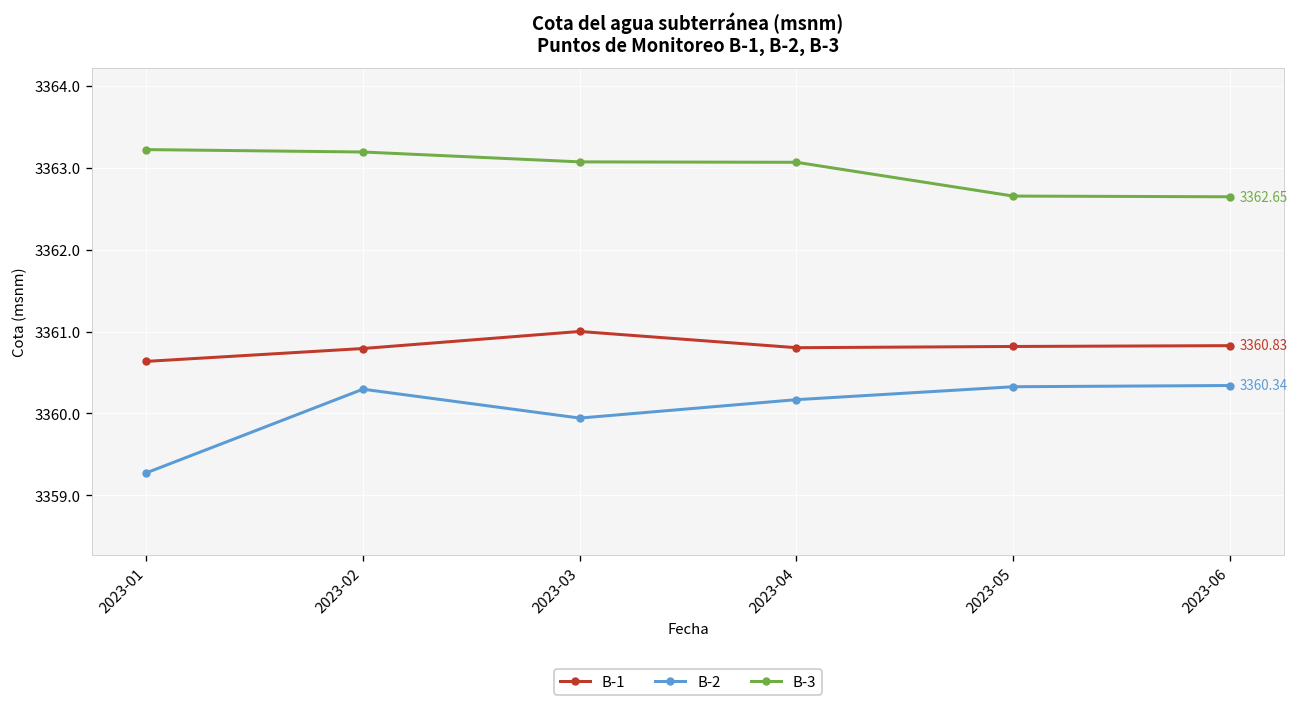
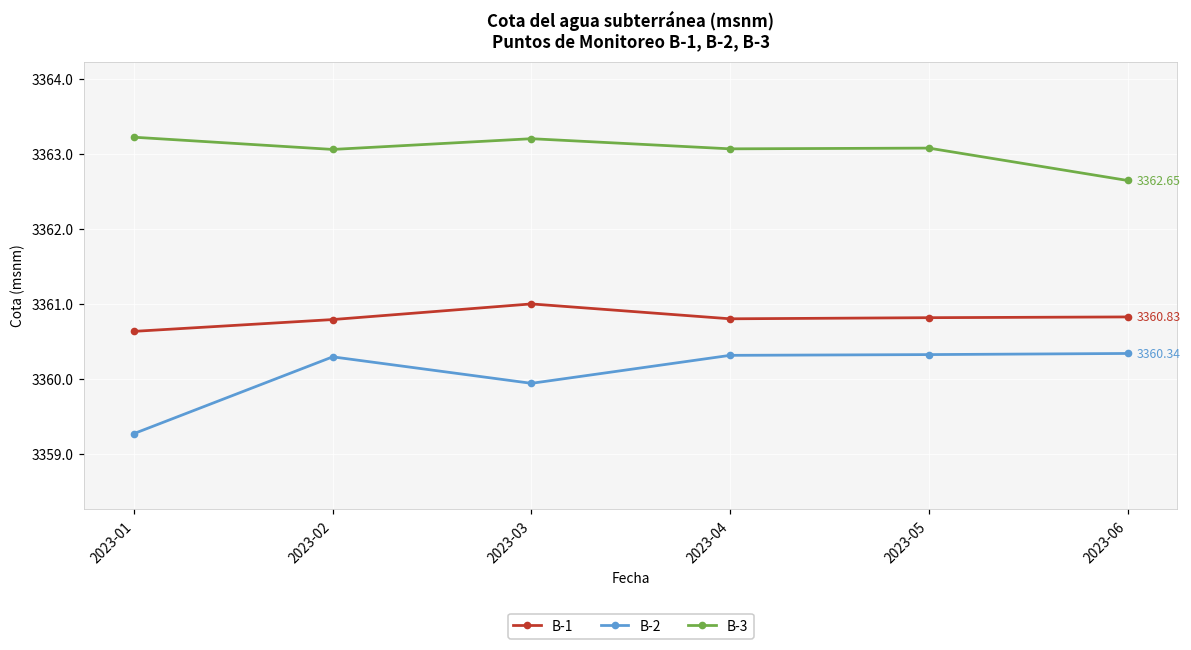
  {
    "B-1": {
      "2023-06": 3360.83
    },
    "B-2": {
      "2023-01": 3359.3,
      "2023-02": 3360.3,
      "2023-03": 3359.9,
-     "2023-04": 3360.2,
+     "2023-04": 3360.3,
      "2023-05": 3360.3
    },
    "B-3": {
      "2023-01": 3363.2,
-     "2023-02": 3363.2,
-     "2023-03": 3363.1,
+     "2023-02": 3363.1,
+     "2023-03": 3363.2,
      "2023-04": 3363.1,
-     "2023-05": 3362.7
+     "2023-05": 3363.1
    }
  }
